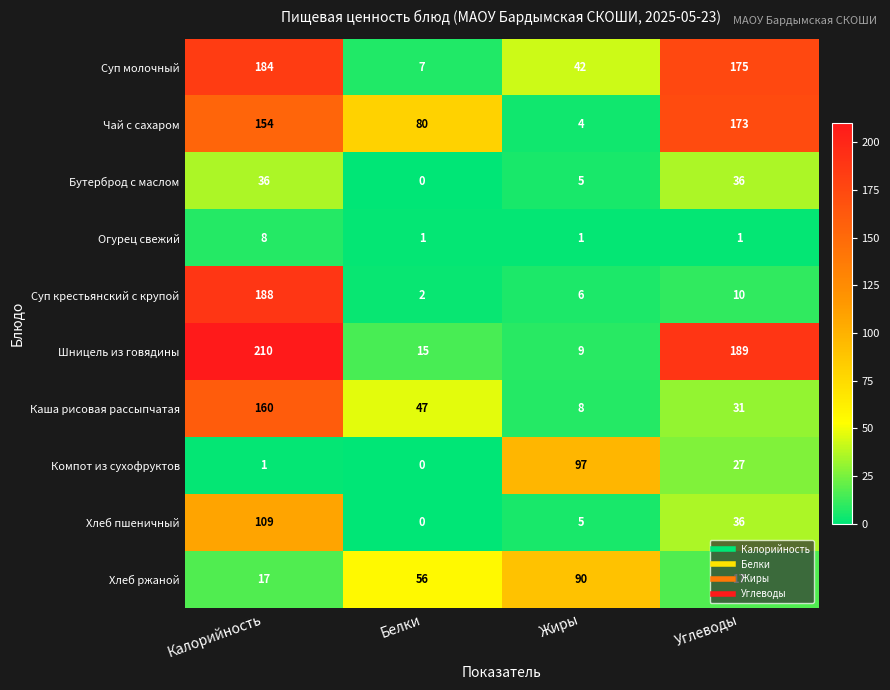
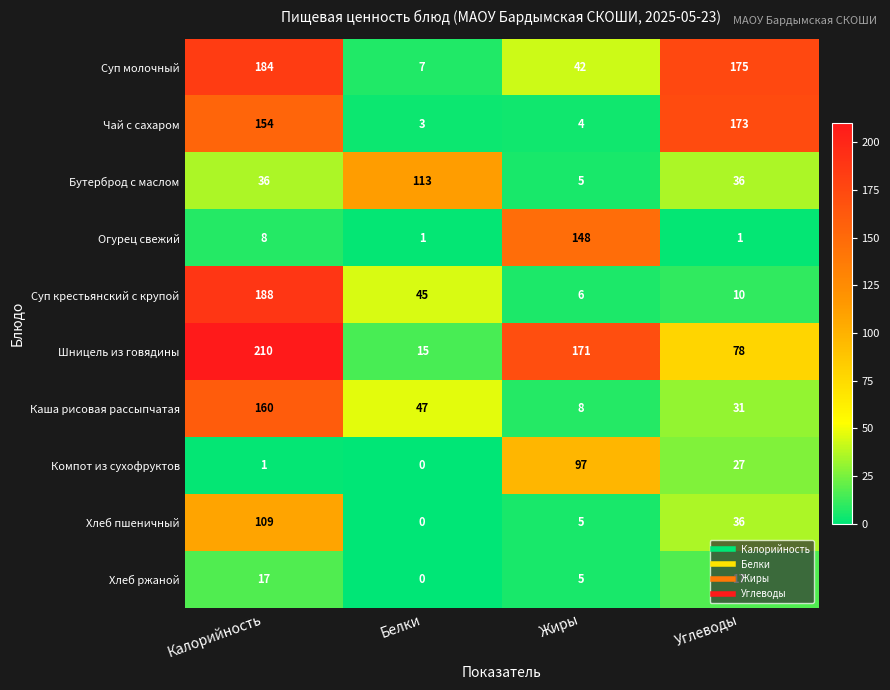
  {
    "Суп молочный": {
      "Калорийность": 184,
      "Белки": 7,
      "Жиры": 42,
      "Углеводы": 175
    },
    "Чай с сахаром": {
      "Калорийность": 154,
-     "Белки": 80,
+     "Белки": 3,
      "Жиры": 4,
      "Углеводы": 173
    },
    "Бутерброд с маслом": {
      "Калорийность": 36,
-     "Белки": 0,
+     "Белки": 113,
      "Жиры": 5,
      "Углеводы": 36
    },
    "Огурец свежий": {
      "Калорийность": 8,
      "Белки": 1,
-     "Жиры": 1,
+     "Жиры": 148,
      "Углеводы": 1
    },
    "Суп крестьянский с крупой": {
      "Калорийность": 188,
-     "Белки": 2,
+     "Белки": 45,
      "Жиры": 6,
      "Углеводы": 10
    },
    "Шницель из говядины": {
      "Калорийность": 210,
      "Белки": 15,
-     "Жиры": 9,
-     "Углеводы": 189
+     "Жиры": 171,
+     "Углеводы": 78
    },
    "Каша рисовая рассыпчатая": {
      "Калорийность": 160,
      "Белки": 47,
      "Жиры": 8,
      "Углеводы": 31
    },
    "Компот из сухофруктов": {
      "Калорийность": 1,
      "Белки": 0,
      "Жиры": 97,
      "Углеводы": 27
    },
    "Хлеб пшеничный": {
      "Калорийность": 109,
      "Белки": 0,
      "Жиры": 5,
      "Углеводы": 36
    },
    "Хлеб ржаной": {
      "Калорийность": 17,
-     "Белки": 56,
-     "Жиры": 90
+     "Белки": 0,
+     "Жиры": 5
    }
  }
